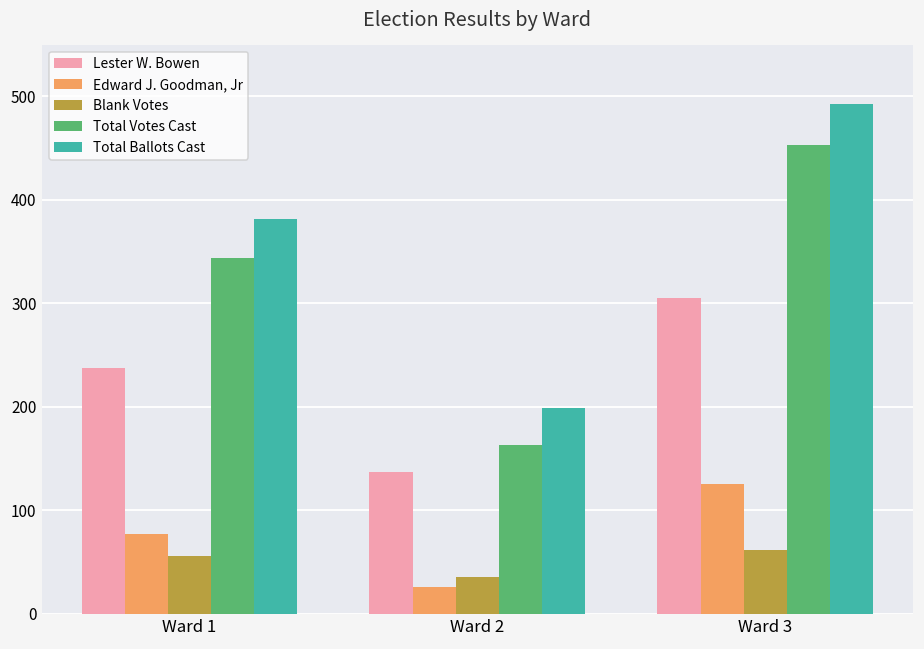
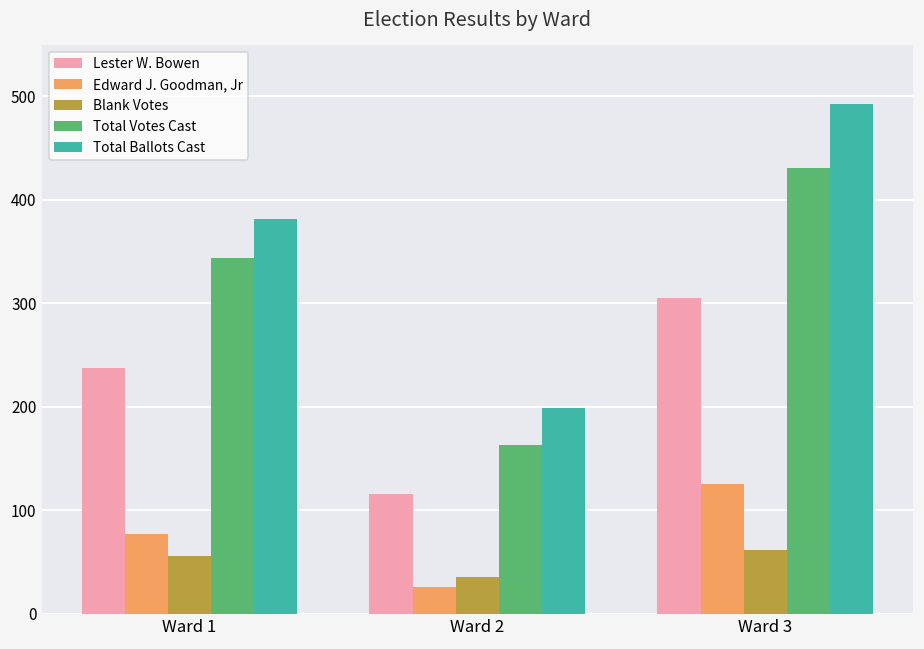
  {
    "Lester W. Bowen": {
      "Ward 1": 240,
-     "Ward 2": 140,
+     "Ward 2": 120,
      "Ward 3": 310
    },
    "Edward J. Goodman, Jr": {
      "Ward 1": 80,
      "Ward 2": 30,
      "Ward 3": 130
    },
    "Blank Votes": {
      "Ward 1": 60,
      "Ward 2": 40,
      "Ward 3": 60
    },
    "Total Votes Cast": {
      "Ward 1": 340,
      "Ward 2": 160,
-     "Ward 3": 450
+     "Ward 3": 430
    },
    "Total Ballots Cast": {
      "Ward 1": 380,
      "Ward 2": 200,
      "Ward 3": 490
    }
  }
